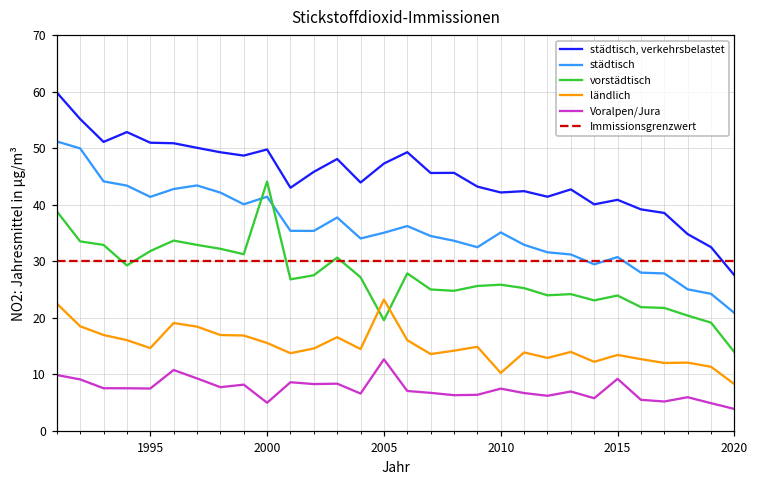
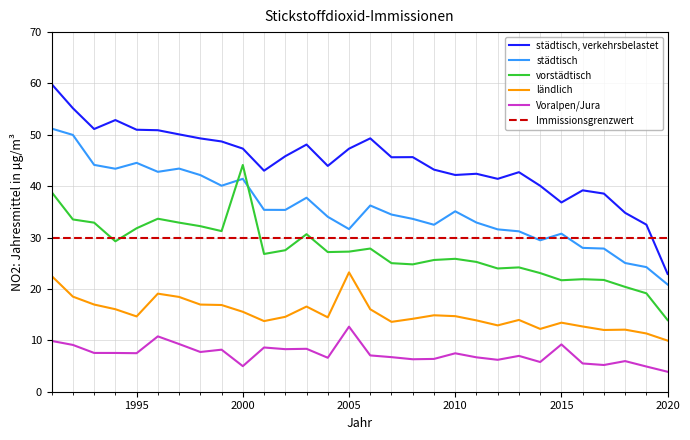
  {
    "städtisch, verkehrsbelastet": {
      "1995": 51,
-     "2000": 50,
+     "2000": 47,
      "2005": 47,
      "2010": 42,
-     "2015": 41,
-     "2020": 28
+     "2015": 37,
+     "2020": 23
    },
    "städtisch": {
-     "1995": 41,
+     "1995": 45,
      "2000": 41,
-     "2005": 35,
+     "2005": 32,
      "2010": 35,
      "2015": 31,
      "2020": 21
    },
    "vorstädtisch": {
      "1995": 32,
      "2000": 44,
-     "2005": 20,
+     "2005": 27,
      "2010": 26,
-     "2015": 24,
+     "2015": 22,
      "2020": 14
    },
    "ländlich": {
      "1995": 15,
      "2000": 16,
      "2005": 23,
-     "2010": 10,
+     "2010": 15,
      "2015": 13,
-     "2020": 8
+     "2020": 10
    },
    "Voralpen/Jura": {
      "1995": 8,
      "2000": 5,
      "2005": 13,
      "2010": 7,
      "2015": 9,
      "2020": 4
    },
    "Immissionsgrenzwert": {
      "1995": 30,
      "2000": 30,
      "2005": 30,
      "2010": 30,
      "2015": 30,
      "2020": 30
    }
  }
